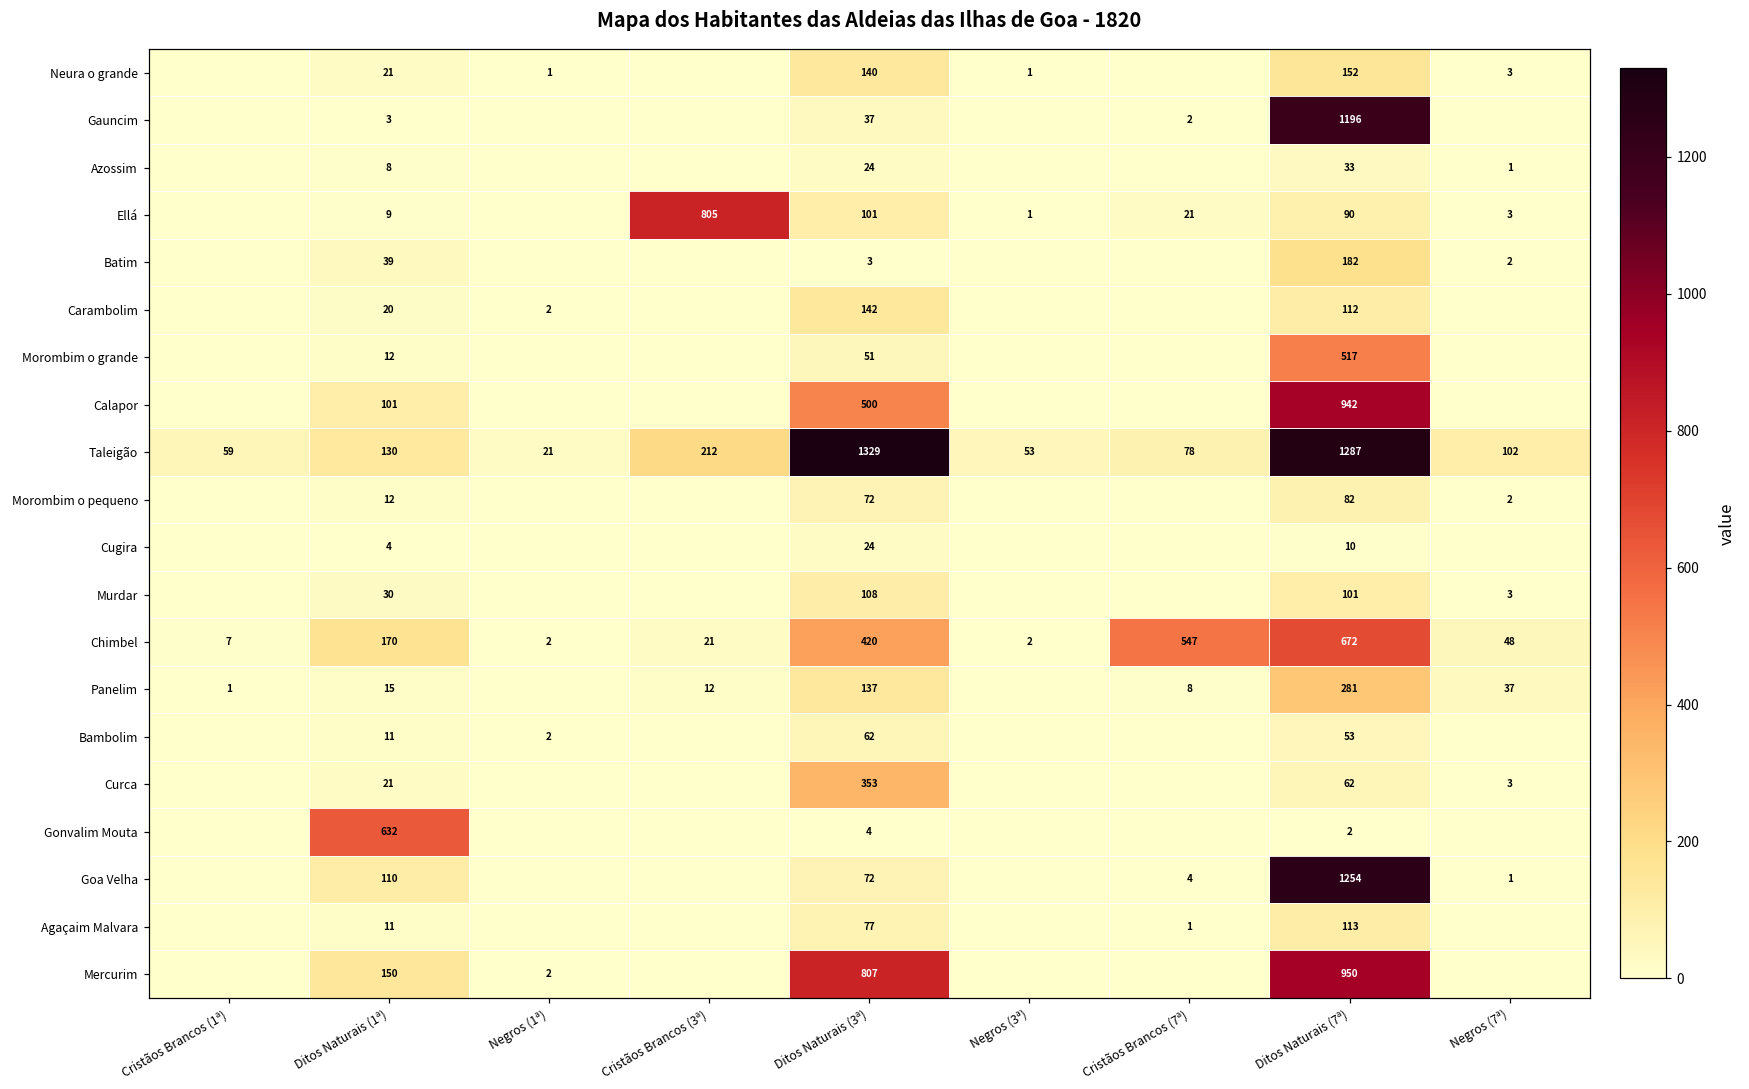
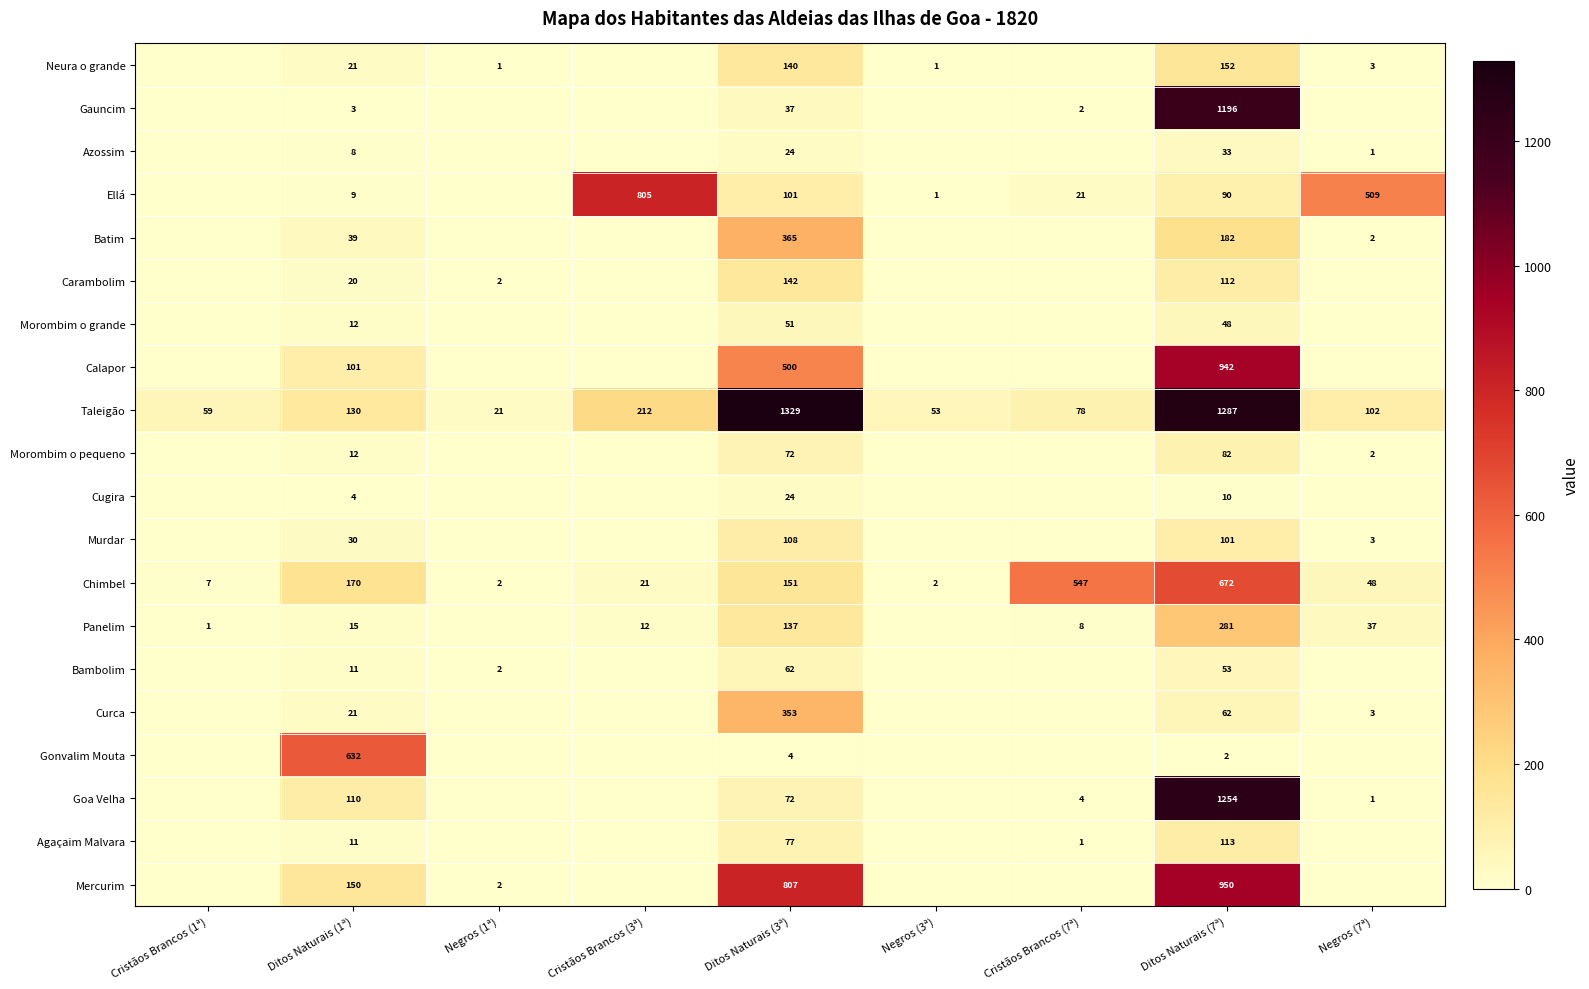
  {
    "Neura o grande": {
      "Ditos Naturais (1ª)": 21,
      "Negros (1ª)": 1,
      "Ditos Naturais (3ª)": 140,
      "Negros (3ª)": 1,
      "Ditos Naturais (7ª)": 152,
      "Negros (7ª)": 3
    },
    "Gauncim": {
      "Ditos Naturais (1ª)": 3,
      "Ditos Naturais (3ª)": 37,
      "Cristãos Brancos (7ª)": 2,
      "Ditos Naturais (7ª)": 1196
    },
    "Azossim": {
      "Ditos Naturais (1ª)": 8,
      "Ditos Naturais (3ª)": 24,
      "Ditos Naturais (7ª)": 33,
      "Negros (7ª)": 1
    },
    "Ellá": {
      "Ditos Naturais (1ª)": 9,
      "Cristãos Brancos (3ª)": 805,
      "Ditos Naturais (3ª)": 101,
      "Negros (3ª)": 1,
      "Cristãos Brancos (7ª)": 21,
      "Ditos Naturais (7ª)": 90,
-     "Negros (7ª)": 3
+     "Negros (7ª)": 509
    },
    "Batim": {
      "Ditos Naturais (1ª)": 39,
-     "Ditos Naturais (3ª)": 3,
+     "Ditos Naturais (3ª)": 365,
      "Ditos Naturais (7ª)": 182,
      "Negros (7ª)": 2
    },
    "Carambolim": {
      "Ditos Naturais (1ª)": 20,
      "Negros (1ª)": 2,
      "Ditos Naturais (3ª)": 142,
      "Ditos Naturais (7ª)": 112
    },
    "Morombim o grande": {
      "Ditos Naturais (1ª)": 12,
      "Ditos Naturais (3ª)": 51,
-     "Ditos Naturais (7ª)": 517
+     "Ditos Naturais (7ª)": 48
    },
    "Calapor": {
      "Ditos Naturais (1ª)": 101,
      "Ditos Naturais (3ª)": 500,
      "Ditos Naturais (7ª)": 942
    },
    "Taleigão": {
      "Cristãos Brancos (1ª)": 59,
      "Ditos Naturais (1ª)": 130,
      "Negros (1ª)": 21,
      "Cristãos Brancos (3ª)": 212,
      "Ditos Naturais (3ª)": 1329,
      "Negros (3ª)": 53,
      "Cristãos Brancos (7ª)": 78,
      "Ditos Naturais (7ª)": 1287,
      "Negros (7ª)": 102
    },
    "Morombim o pequeno": {
      "Ditos Naturais (1ª)": 12,
      "Ditos Naturais (3ª)": 72,
      "Ditos Naturais (7ª)": 82,
      "Negros (7ª)": 2
    },
    "Cugira": {
      "Ditos Naturais (1ª)": 4,
      "Ditos Naturais (3ª)": 24,
      "Ditos Naturais (7ª)": 10
    },
    "Murdar": {
      "Ditos Naturais (1ª)": 30,
      "Ditos Naturais (3ª)": 108,
      "Ditos Naturais (7ª)": 101,
      "Negros (7ª)": 3
    },
    "Chimbel": {
      "Cristãos Brancos (1ª)": 7,
      "Ditos Naturais (1ª)": 170,
      "Negros (1ª)": 2,
      "Cristãos Brancos (3ª)": 21,
-     "Ditos Naturais (3ª)": 420,
+     "Ditos Naturais (3ª)": 151,
      "Negros (3ª)": 2,
      "Cristãos Brancos (7ª)": 547,
      "Ditos Naturais (7ª)": 672,
      "Negros (7ª)": 48
    },
    "Panelim": {
      "Cristãos Brancos (1ª)": 1,
      "Ditos Naturais (1ª)": 15,
      "Cristãos Brancos (3ª)": 12,
      "Ditos Naturais (3ª)": 137,
      "Cristãos Brancos (7ª)": 8,
      "Ditos Naturais (7ª)": 281,
      "Negros (7ª)": 37
    },
    "Bambolim": {
      "Ditos Naturais (1ª)": 11,
      "Negros (1ª)": 2,
      "Ditos Naturais (3ª)": 62,
      "Ditos Naturais (7ª)": 53
    },
    "Curca": {
      "Ditos Naturais (1ª)": 21,
      "Ditos Naturais (3ª)": 353,
      "Ditos Naturais (7ª)": 62,
      "Negros (7ª)": 3
    },
    "Gonvalim Mouta": {
      "Ditos Naturais (1ª)": 632,
      "Ditos Naturais (3ª)": 4,
      "Ditos Naturais (7ª)": 2
    },
    "Goa Velha": {
      "Ditos Naturais (1ª)": 110,
      "Ditos Naturais (3ª)": 72,
      "Cristãos Brancos (7ª)": 4,
      "Ditos Naturais (7ª)": 1254,
      "Negros (7ª)": 1
    },
    "Agaçaim Malvara": {
      "Ditos Naturais (1ª)": 11,
      "Ditos Naturais (3ª)": 77,
      "Cristãos Brancos (7ª)": 1,
      "Ditos Naturais (7ª)": 113
    },
    "Mercurim": {
      "Ditos Naturais (1ª)": 150,
      "Negros (1ª)": 2,
      "Ditos Naturais (3ª)": 807,
      "Ditos Naturais (7ª)": 950
    }
  }
